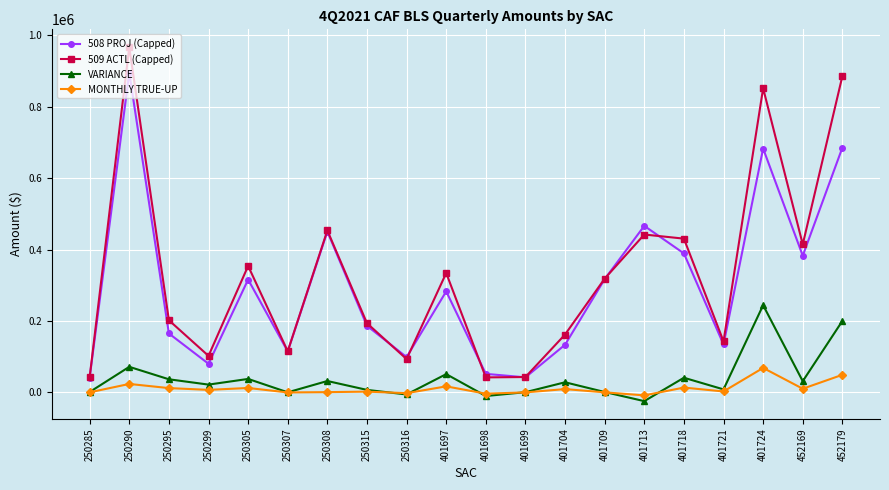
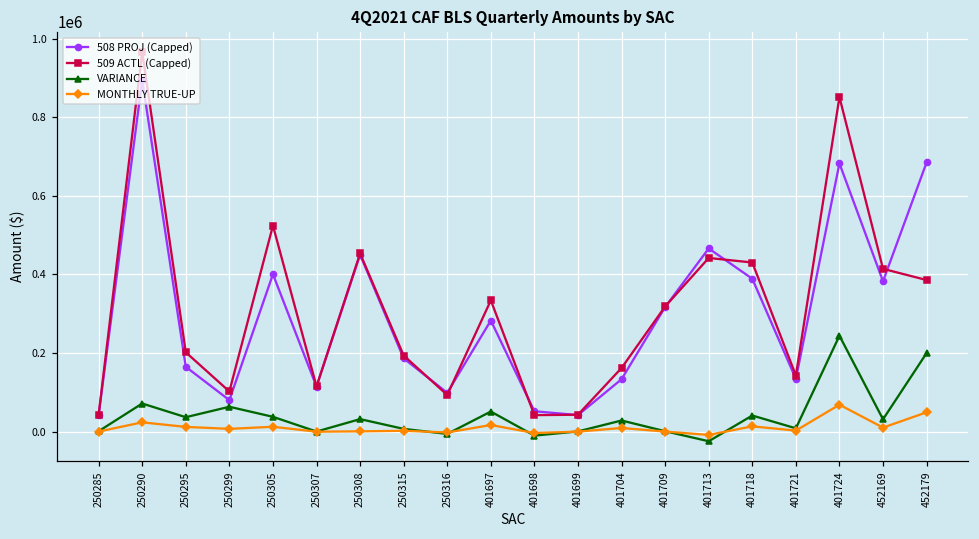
  {
    "508 PROJ (Capped)": {
      "250295": 170000,
      "250299": 80000,
-     "250305": 320000,
+     "250305": 400000,
      "250315": 190000,
      "401697": 280000,
      "401698": 50000,
      "401704": 130000,
      "401713": 470000,
      "401718": 390000,
      "401721": 130000,
      "401724": 680000,
      "452169": 380000,
      "452179": 680000
    },
    "509 ACTL (Capped)": {
      "250295": 200000,
      "250299": 100000,
-     "250305": 350000,
+     "250305": 520000,
      "250315": 190000,
      "401697": 330000,
      "401698": 40000,
      "401704": 160000,
      "401713": 440000,
      "401718": 430000,
      "401721": 140000,
      "401724": 850000,
      "452169": 410000,
-     "452179": 880000
+     "452179": 390000
    },
    "VARIANCE": {
      "250290": 70000,
      "250295": 40000,
-     "250299": 20000,
+     "250299": 60000,
      "250305": 40000,
      "250308": 30000,
      "401697": 50000,
      "401704": 30000,
      "401713": -20000,
      "401718": 40000,
      "401724": 240000,
      "452169": 30000,
      "452179": 200000
    },
    "MONTHLY TRUE-UP": {
      "250290": 20000,
      "250295": 10000,
      "250299": 10000,
      "250305": 10000,
      "250308": 0,
      "401697": 20000,
      "401704": 10000,
      "401713": -10000,
      "401718": 10000,
      "401724": 70000,
      "452169": 10000,
      "452179": 50000
    }
  }
